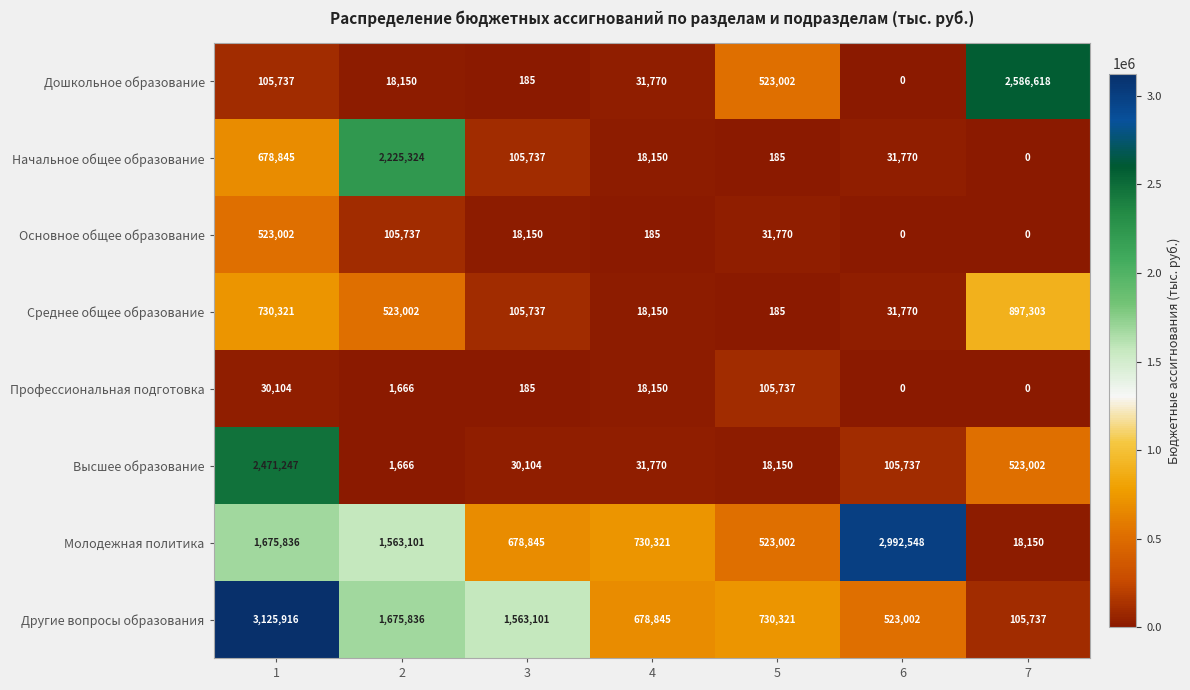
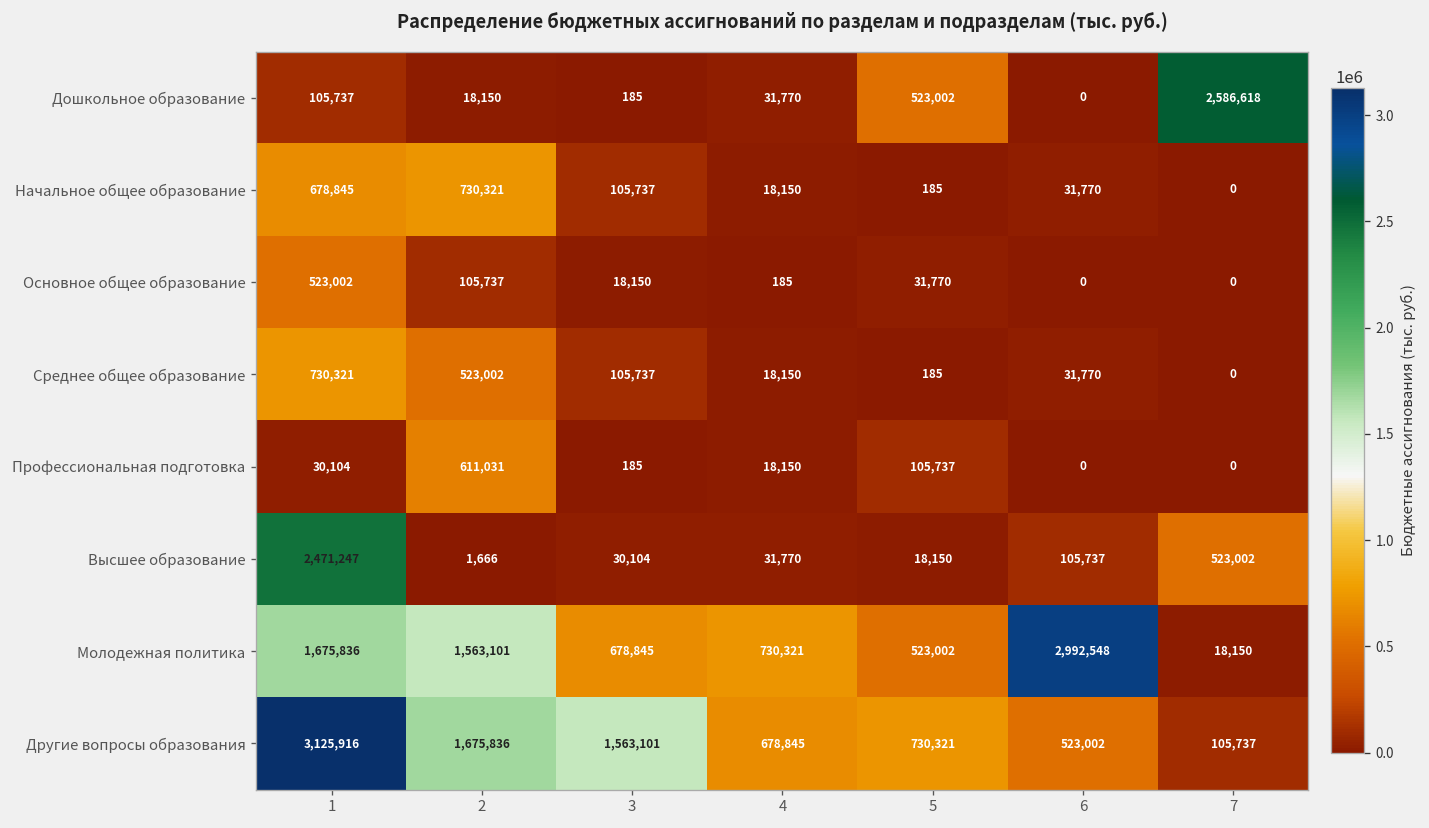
  {
    "Дошкольное образование": {
      "1": "105,737",
      "2": "18,150",
      "3": "185",
      "4": "31,770",
      "5": "523,002",
      "6": "0",
      "7": "2,586,618"
    },
    "Начальное общее образование": {
      "1": "678,845",
-     "2": "2,225,324",
+     "2": "730,321",
      "3": "105,737",
      "4": "18,150",
      "5": "185",
      "6": "31,770",
      "7": "0"
    },
    "Основное общее образование": {
      "1": "523,002",
      "2": "105,737",
      "3": "18,150",
      "4": "185",
      "5": "31,770",
      "6": "0",
      "7": "0"
    },
    "Среднее общее образование": {
      "1": "730,321",
      "2": "523,002",
      "3": "105,737",
      "4": "18,150",
      "5": "185",
      "6": "31,770",
-     "7": "897,303"
+     "7": "0"
    },
    "Профессиональная подготовка": {
      "1": "30,104",
-     "2": "1,666",
+     "2": "611,031",
      "3": "185",
      "4": "18,150",
      "5": "105,737",
      "6": "0",
      "7": "0"
    },
    "Высшее образование": {
      "1": "2,471,247",
      "2": "1,666",
      "3": "30,104",
      "4": "31,770",
      "5": "18,150",
      "6": "105,737",
      "7": "523,002"
    },
    "Молодежная политика": {
      "1": "1,675,836",
      "2": "1,563,101",
      "3": "678,845",
      "4": "730,321",
      "5": "523,002",
      "6": "2,992,548",
      "7": "18,150"
    },
    "Другие вопросы образования": {
      "1": "3,125,916",
      "2": "1,675,836",
      "3": "1,563,101",
      "4": "678,845",
      "5": "730,321",
      "6": "523,002",
      "7": "105,737"
    }
  }
